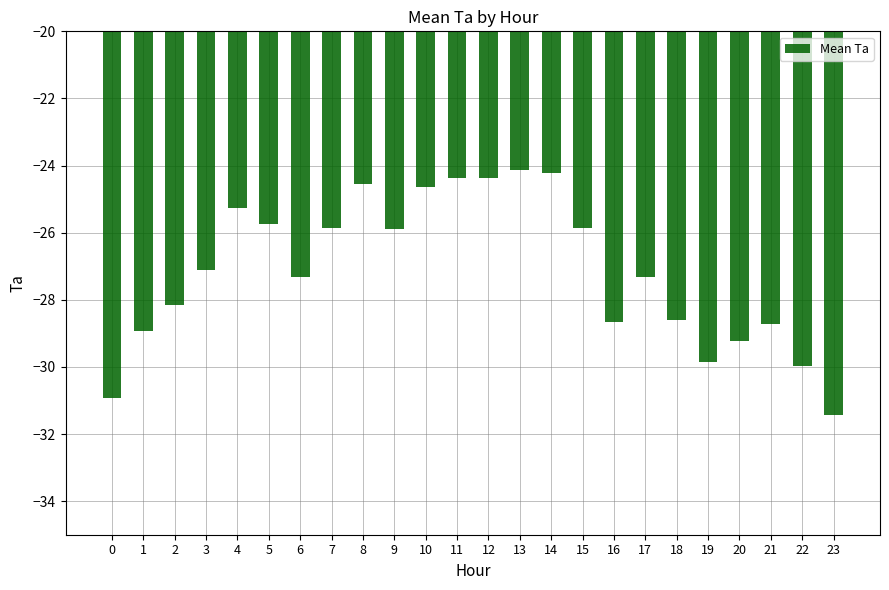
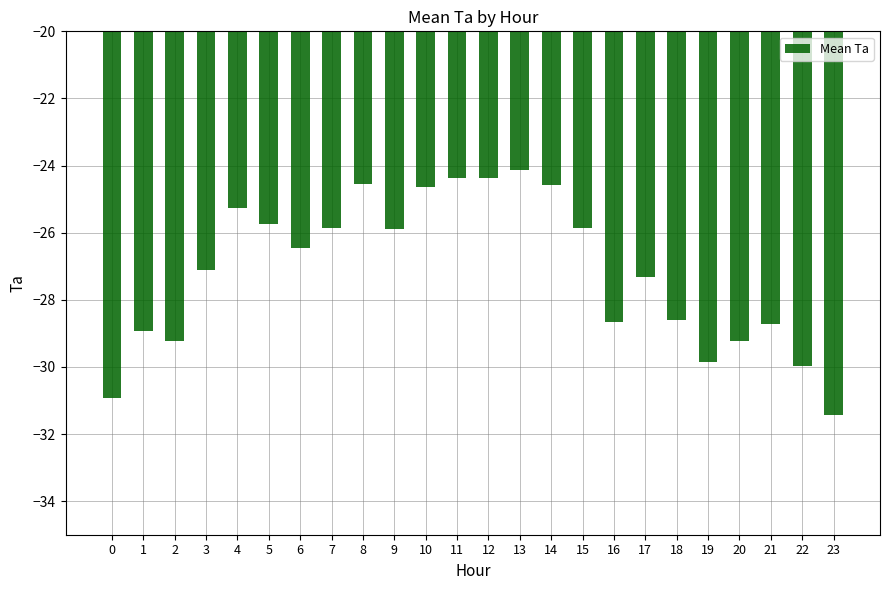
  {
    "0": -30.9,
    "1": -28.9,
-   "2": -28.2,
+   "2": -29.2,
    "3": -27.1,
    "4": -25.3,
    "5": -25.7,
-   "6": -27.3,
+   "6": -26.5,
    "7": -25.9,
    "8": -24.6,
    "9": -25.9,
    "10": -24.6,
    "11": -24.4,
    "12": -24.4,
    "13": -24.1,
-   "14": -24.2,
+   "14": -24.6,
    "15": -25.9,
    "16": -28.7,
    "17": -27.3,
    "18": -28.6,
    "19": -29.9,
    "20": -29.2,
    "21": -28.7,
    "22": -30.0,
    "23": -31.4
  }
